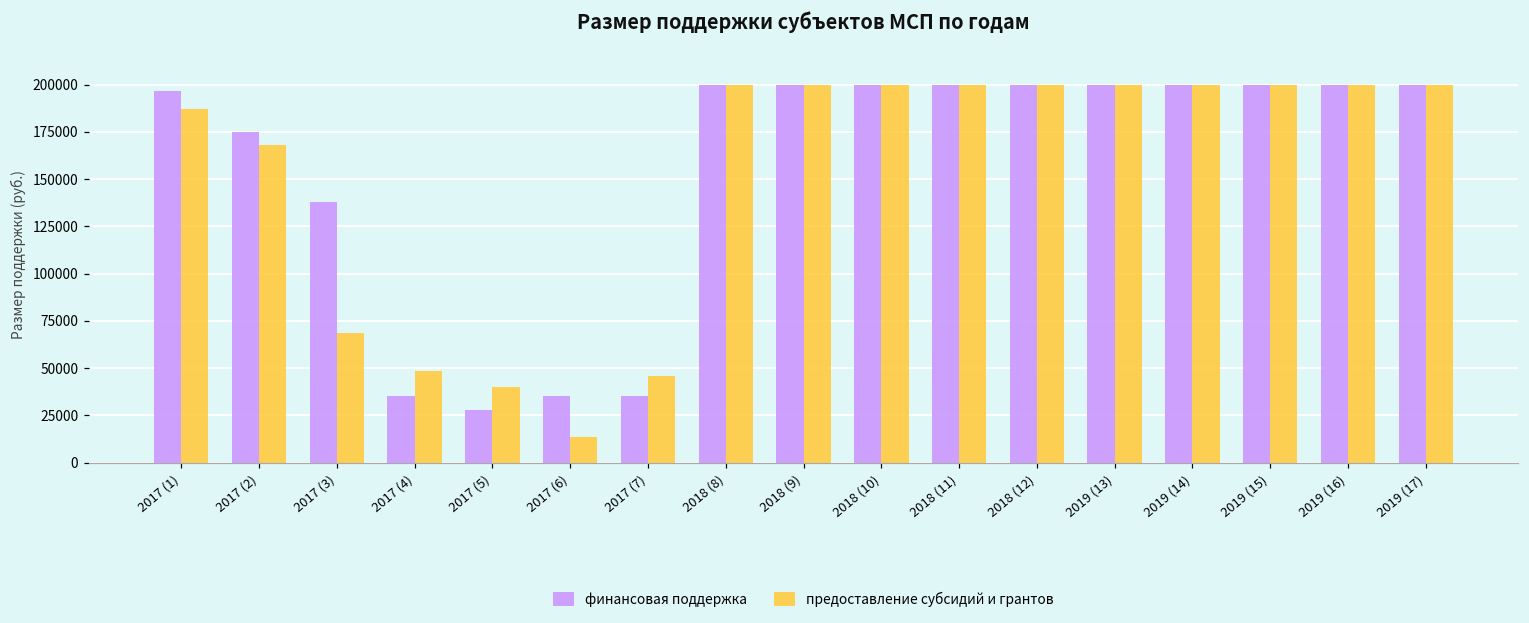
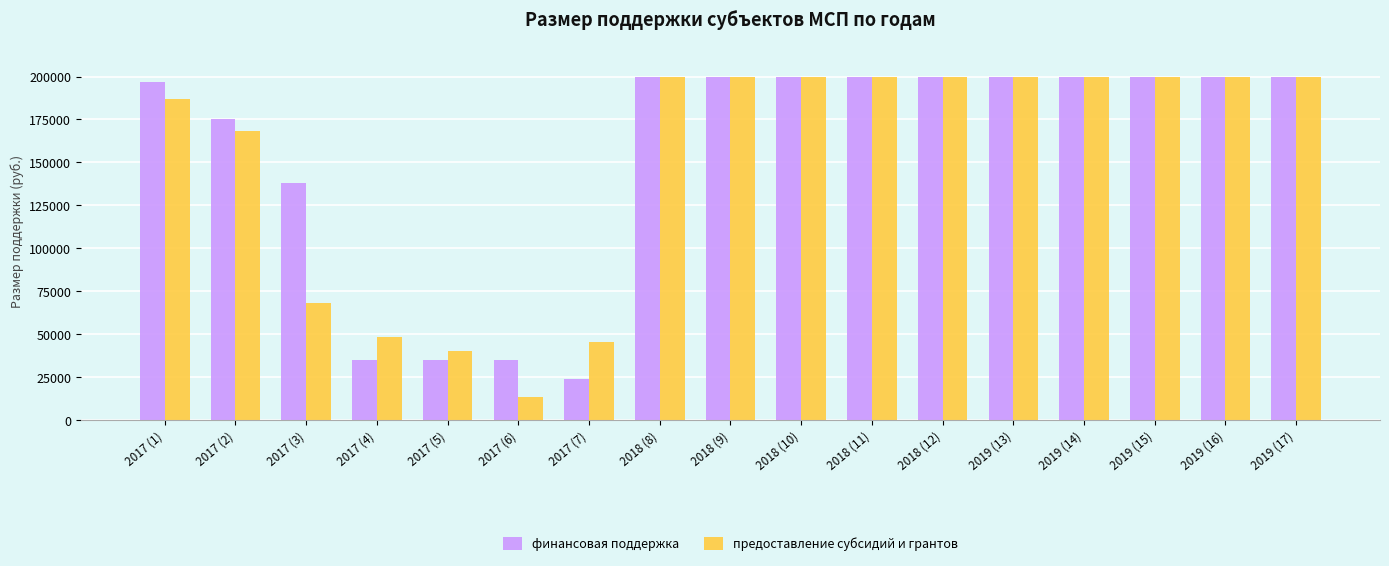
  {
    "финансовая поддержка": {
      "2017 (1)": 197000,
      "2017 (2)": 175000,
      "2017 (3)": 138000,
      "2017 (4)": 35000,
-     "2017 (5)": 28000,
+     "2017 (5)": 35000,
      "2017 (6)": 35000,
-     "2017 (7)": 35000,
+     "2017 (7)": 24000,
      "2018 (8)": 200000,
      "2018 (9)": 200000,
      "2018 (10)": 200000,
      "2018 (11)": 200000,
      "2018 (12)": 200000,
      "2019 (13)": 200000,
      "2019 (14)": 200000,
      "2019 (15)": 200000,
      "2019 (16)": 200000,
      "2019 (17)": 200000
    },
    "предоставление субсидий и грантов": {
      "2017 (1)": 187000,
      "2017 (2)": 168000,
      "2017 (3)": 68000,
      "2017 (4)": 49000,
      "2017 (5)": 40000,
      "2017 (6)": 13000,
      "2017 (7)": 46000,
      "2018 (8)": 200000,
      "2018 (9)": 200000,
      "2018 (10)": 200000,
      "2018 (11)": 200000,
      "2018 (12)": 200000,
      "2019 (13)": 200000,
      "2019 (14)": 200000,
      "2019 (15)": 200000,
      "2019 (16)": 200000,
      "2019 (17)": 200000
    }
  }
